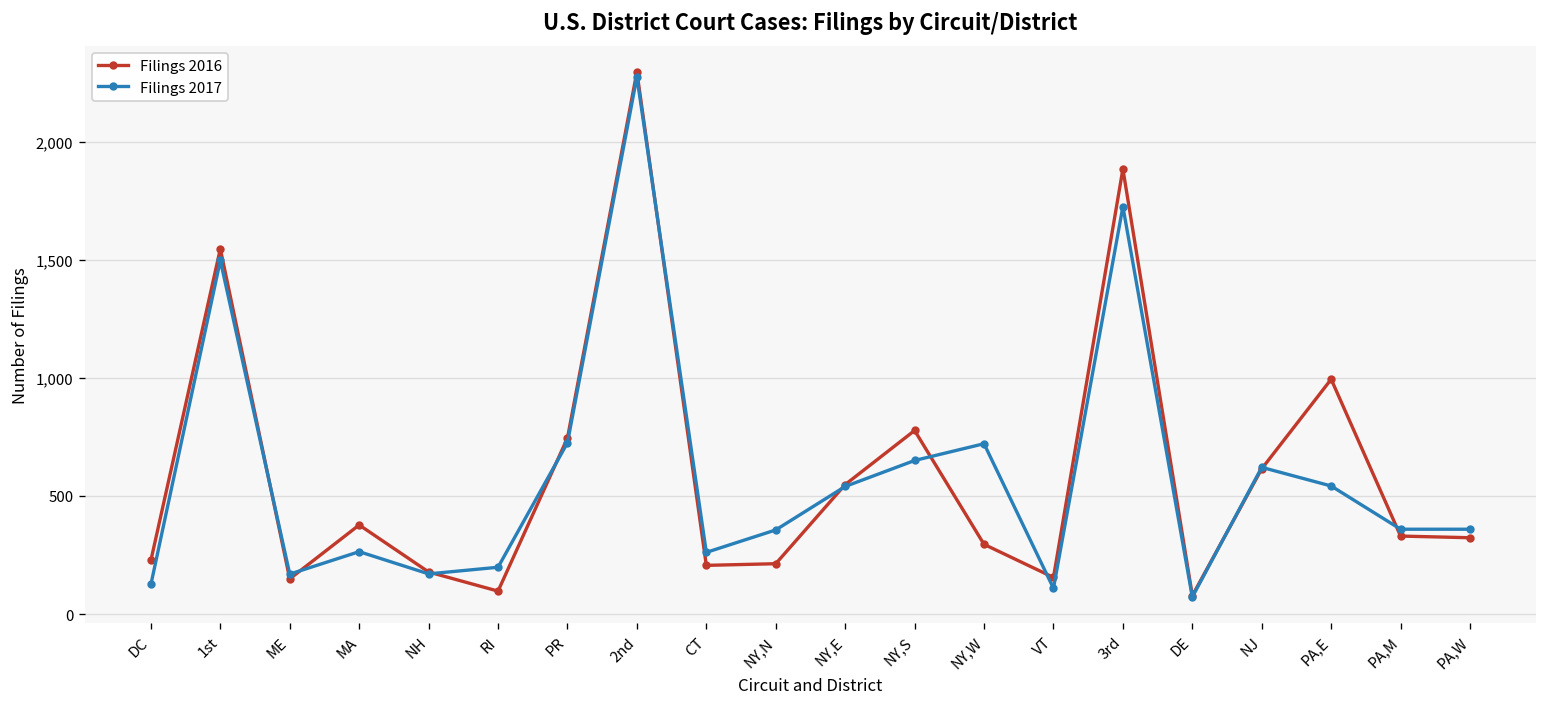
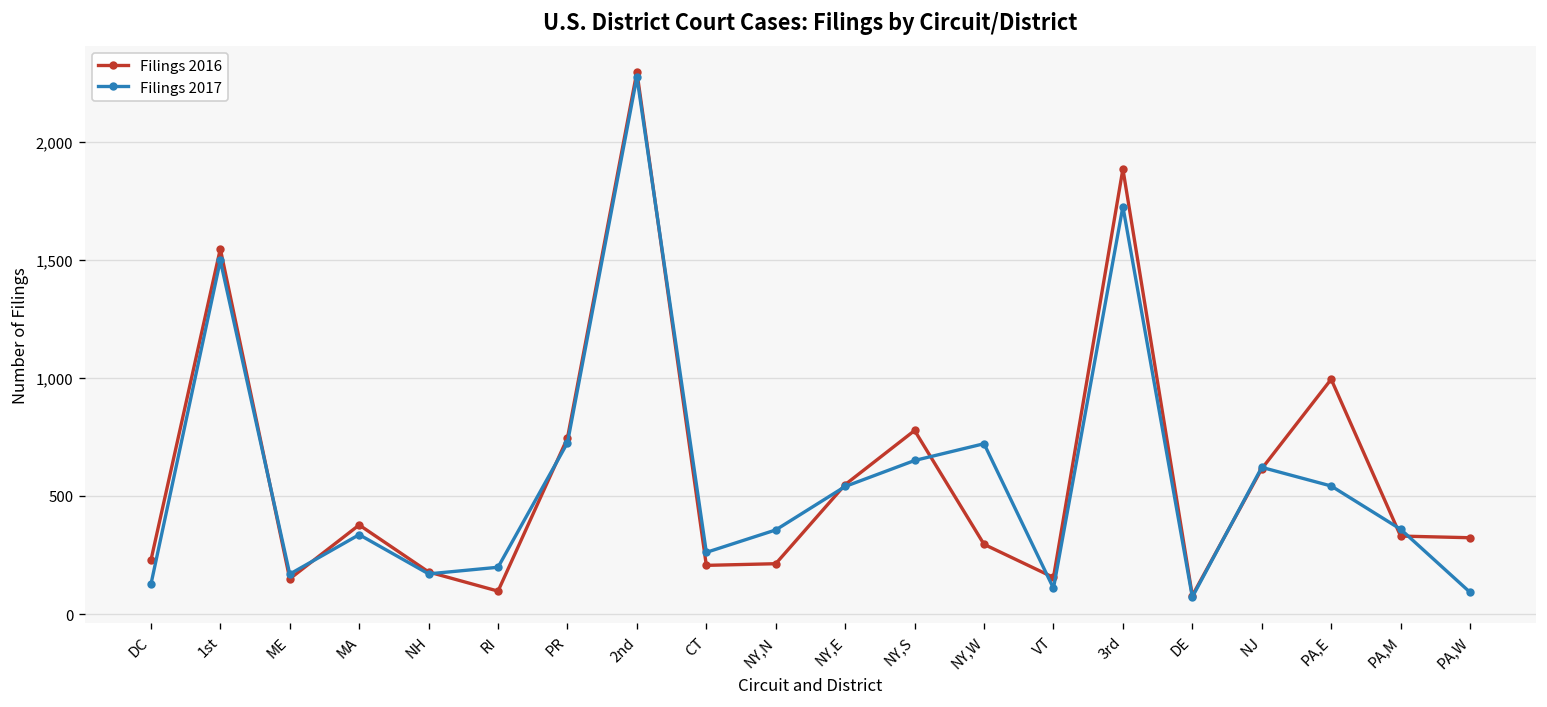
  {
    "Filings 2016": {
      "DC": "230",
      "1st": "1,550",
      "ME": "150",
      "MA": "380",
      "RI": "100",
      "PR": "750",
      "2nd": "2,300",
      "CT": "210",
      "NY,N": "210",
      "NY,S": "780",
      "NY,W": "300",
      "VT": "160",
      "3rd": "1,880",
      "PA,E": "990",
      "PA,M": "330",
      "PA,W": "320"
    },
    "Filings 2017": {
      "DC": "130",
      "1st": "1,500",
      "ME": "170",
-     "MA": "260",
+     "MA": "340",
      "RI": "200",
      "PR": "730",
      "2nd": "2,270",
      "CT": "260",
      "NY,N": "360",
      "NY,S": "650",
      "NY,W": "720",
      "VT": "110",
      "3rd": "1,730",
      "PA,E": "540",
      "PA,M": "360",
-     "PA,W": "360"
+     "PA,W": "90"
    }
  }
